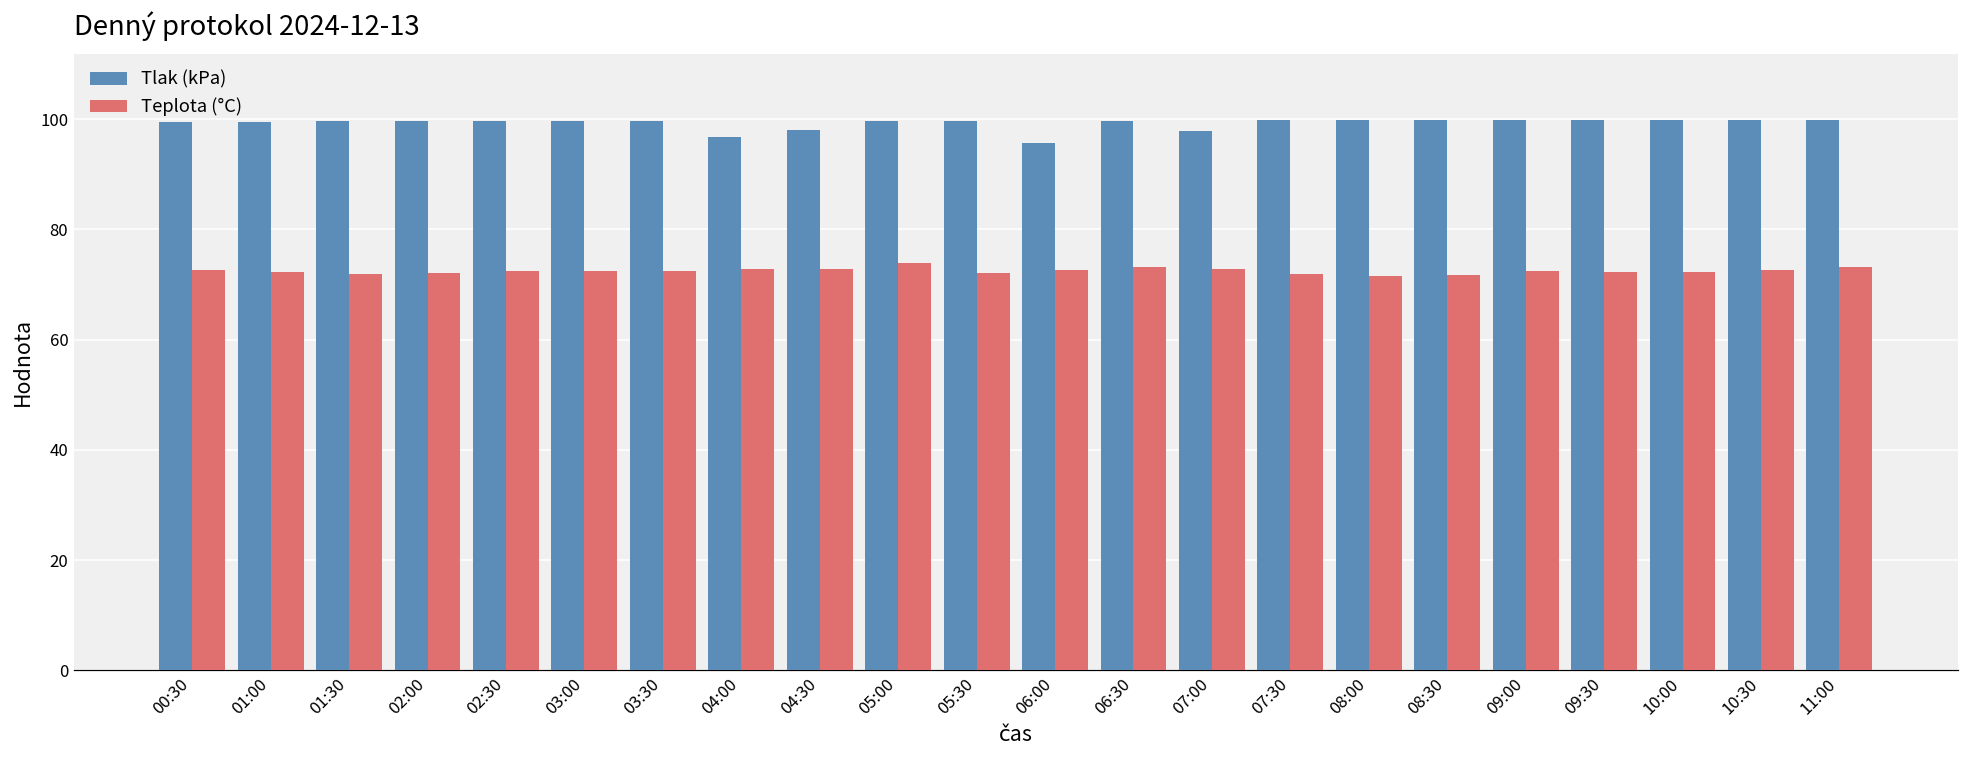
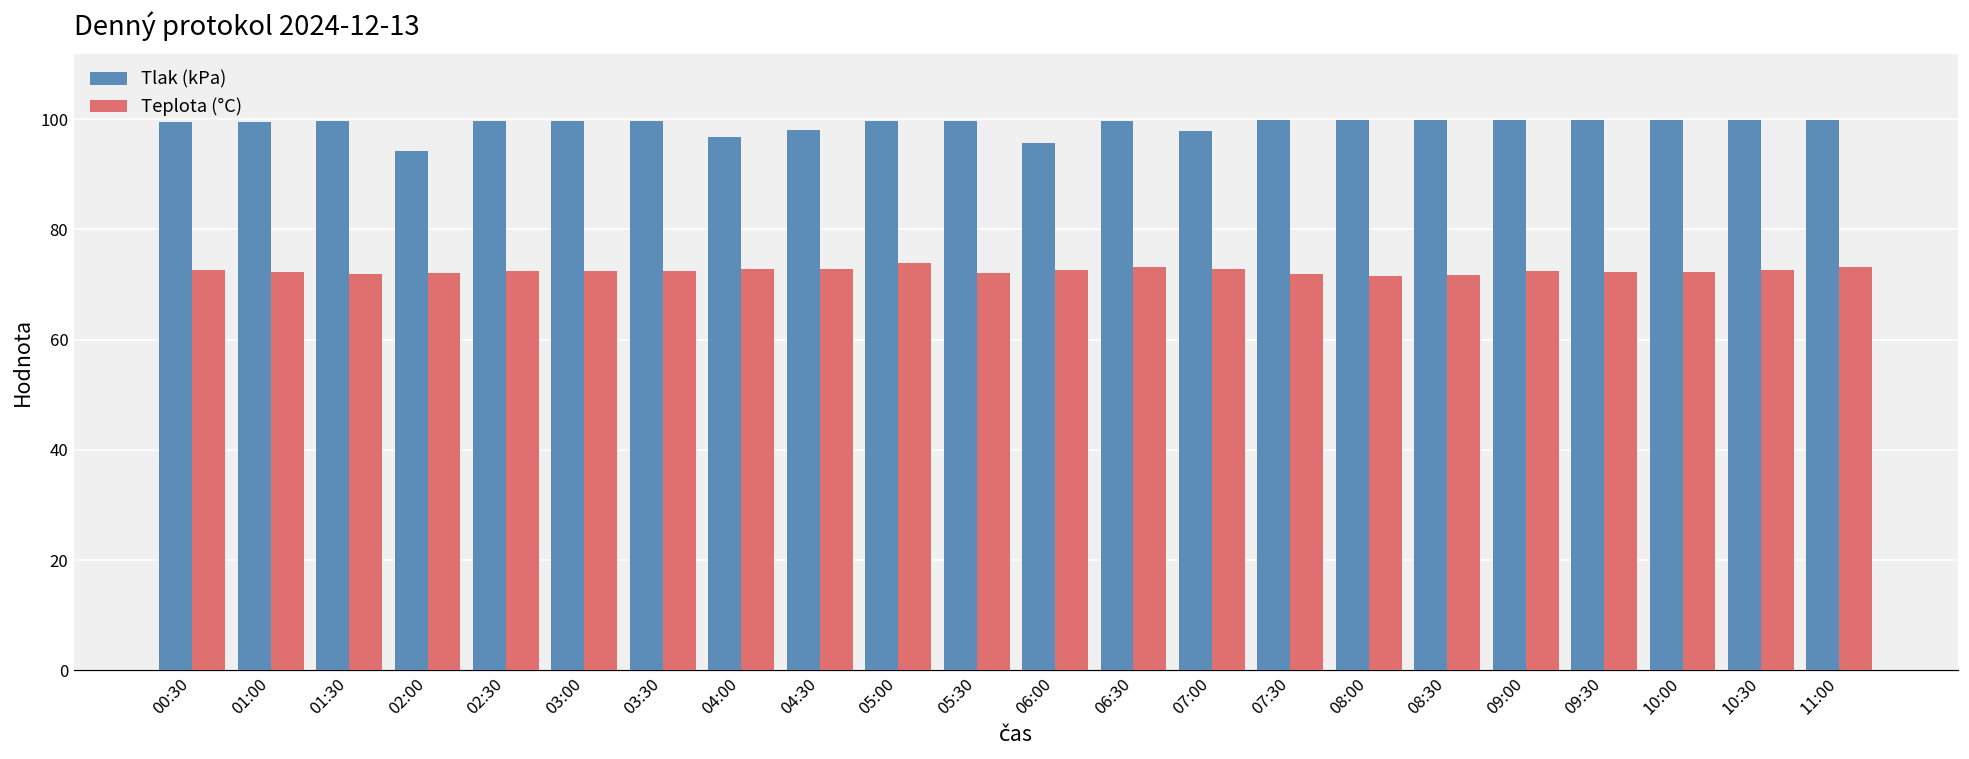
  {
    "Tlak (kPa)": {
      "00:30": 100,
      "01:00": 100,
      "01:30": 100,
-     "02:00": 100,
+     "02:00": 94,
      "02:30": 100,
      "03:00": 100,
      "03:30": 100,
      "04:00": 97,
      "04:30": 98,
      "05:00": 100,
      "05:30": 100,
      "06:00": 96,
      "06:30": 100,
      "07:00": 98,
      "07:30": 100,
      "08:00": 100,
      "08:30": 100,
      "09:00": 100,
      "09:30": 100,
      "10:00": 100,
      "10:30": 100,
      "11:00": 100
    },
    "Teplota (°C)": {
      "00:30": 73,
      "01:00": 72,
      "01:30": 72,
      "02:00": 72,
      "02:30": 72,
      "03:00": 72,
      "03:30": 72,
      "04:00": 73,
      "04:30": 73,
      "05:00": 74,
      "05:30": 72,
      "06:00": 73,
      "06:30": 73,
      "07:00": 73,
      "07:30": 72,
      "08:00": 72,
      "08:30": 72,
      "09:00": 72,
      "09:30": 72,
      "10:00": 72,
      "10:30": 73,
      "11:00": 73
    }
  }
